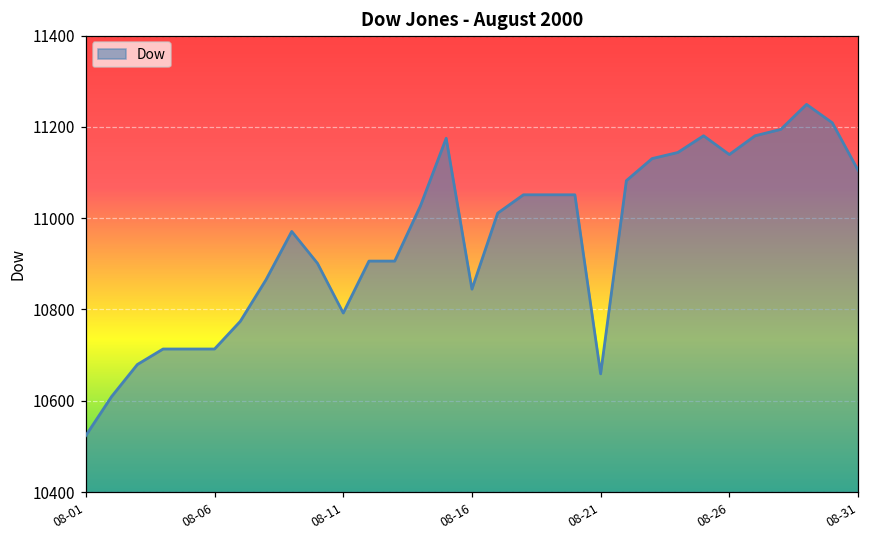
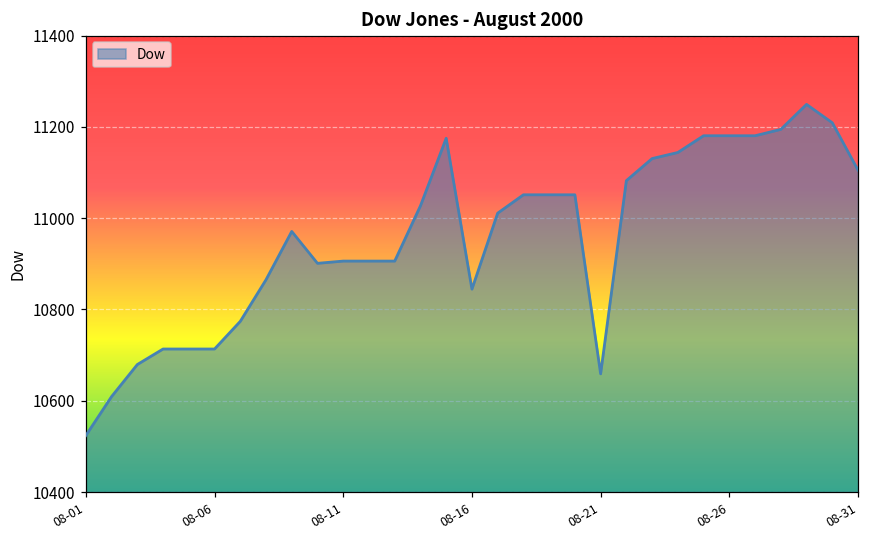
  {
    "08-01": 10520,
    "08-06": 10710,
-   "08-11": 10790,
+   "08-11": 10910,
    "08-16": 10840,
    "08-21": 10660,
-   "08-26": 11140,
+   "08-26": 11180,
    "08-31": 11110
  }
